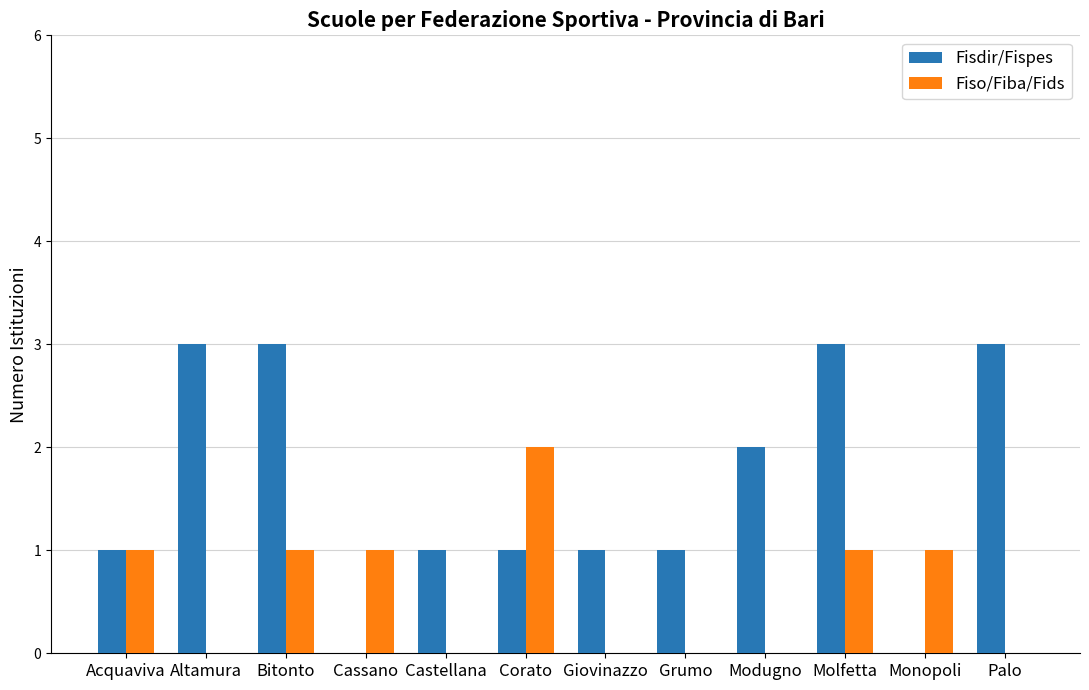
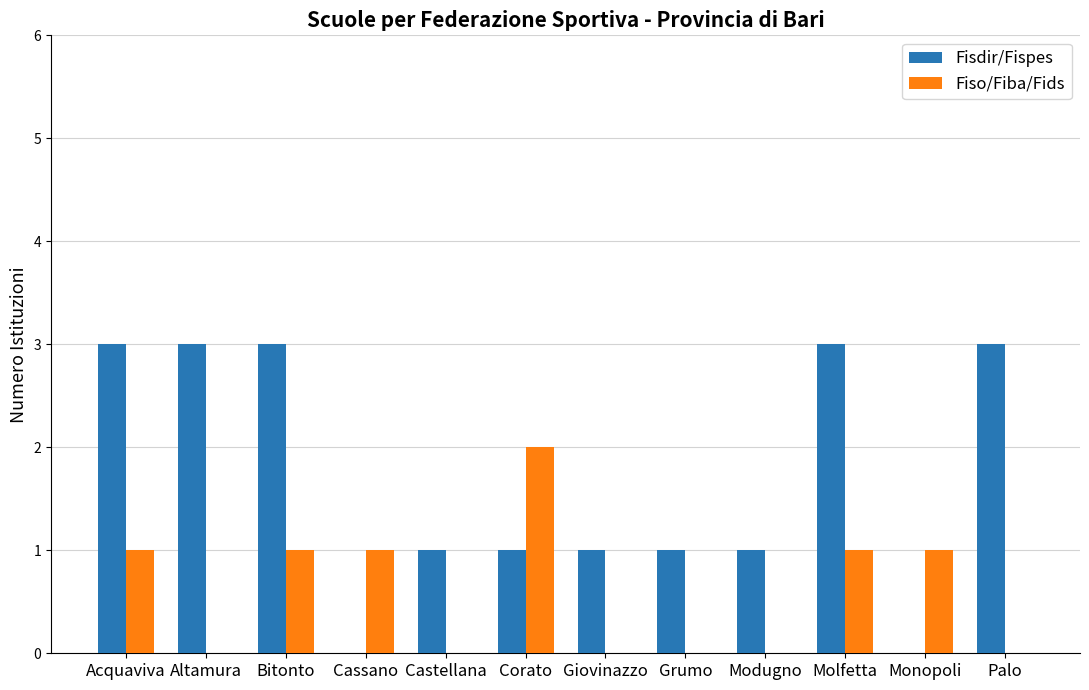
  {
    "Fisdir/Fispes": {
-     "Acquaviva": 1,
+     "Acquaviva": 3,
      "Altamura": 3,
      "Bitonto": 3,
      "Cassano": 0,
      "Castellana": 1,
      "Corato": 1,
      "Giovinazzo": 1,
      "Grumo": 1,
-     "Modugno": 2,
+     "Modugno": 1,
      "Molfetta": 3,
      "Monopoli": 0,
      "Palo": 3
    },
    "Fiso/Fiba/Fids": {
      "Acquaviva": 1,
      "Altamura": 0,
      "Bitonto": 1,
      "Cassano": 1,
      "Castellana": 0,
      "Corato": 2,
      "Giovinazzo": 0,
      "Grumo": 0,
      "Modugno": 0,
      "Molfetta": 1,
      "Monopoli": 1,
      "Palo": 0
    }
  }
